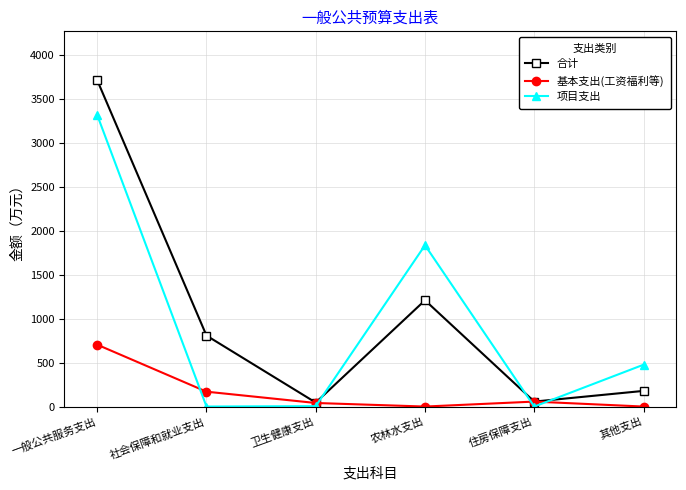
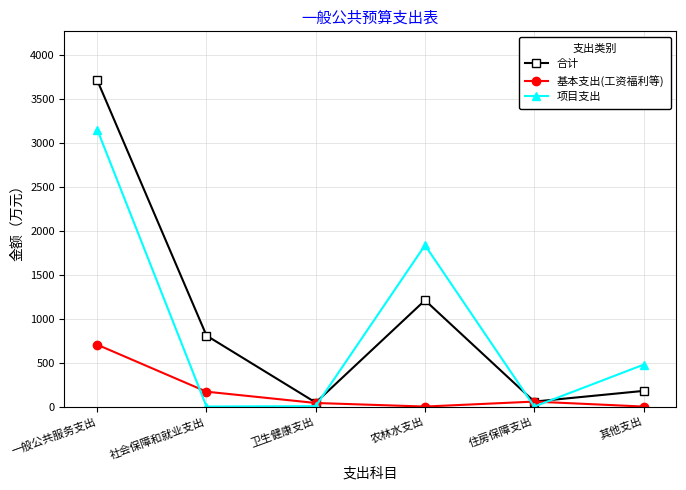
  {
    "合计": {
      "一般公共服务支出": 3700,
      "社会保障和就业支出": 800,
      "农林水支出": 1200,
      "其他支出": 200
    },
    "基本支出(工资福利等)": {
      "一般公共服务支出": 700,
      "社会保障和就业支出": 200,
      "农林水支出": 0,
      "其他支出": 0
    },
    "项目支出": {
-     "一般公共服务支出": 3300,
+     "一般公共服务支出": 3200,
      "社会保障和就业支出": 0,
      "卫生健康支出": 0,
      "农林水支出": 1800,
      "住房保障支出": 0,
      "其他支出": 500
    }
  }
